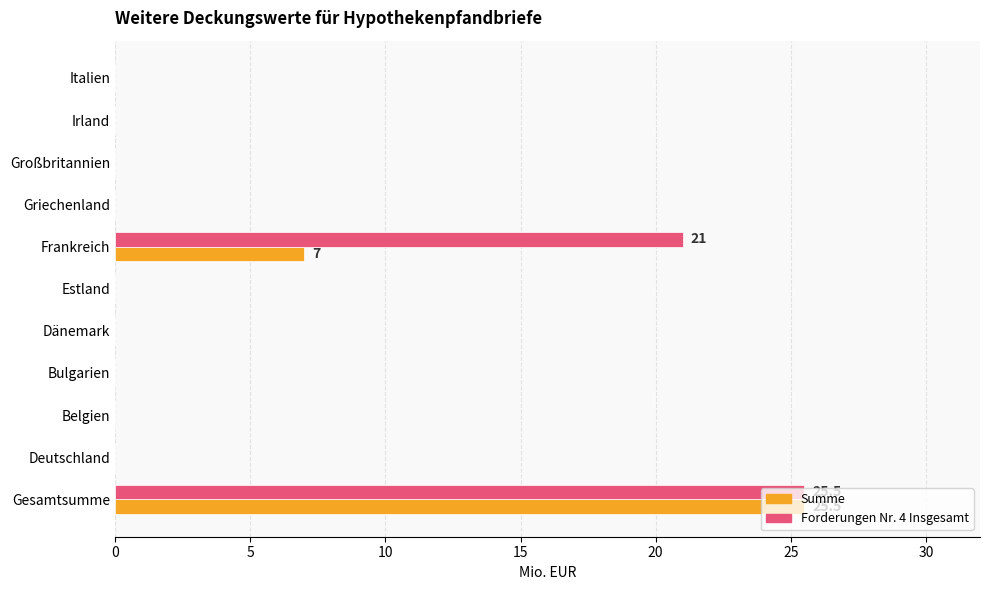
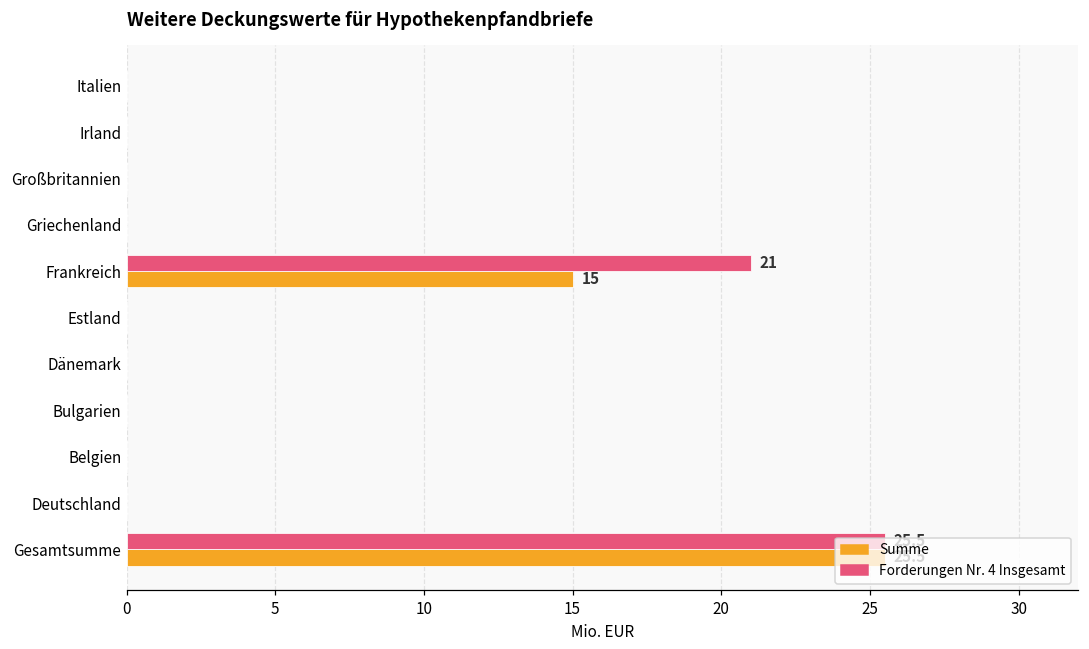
  {
    "Summe": {
-     "Frankreich": 7
+     "Frankreich": 15
    },
    "Forderungen Nr. 4 Insgesamt": {
      "Frankreich": 21
    }
  }
